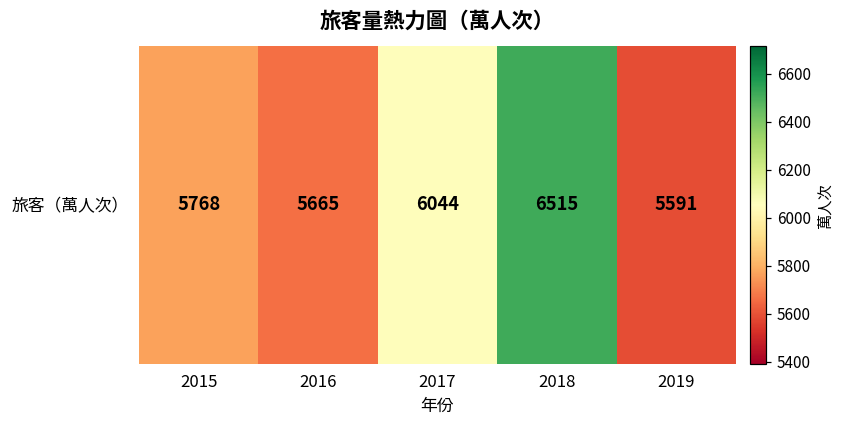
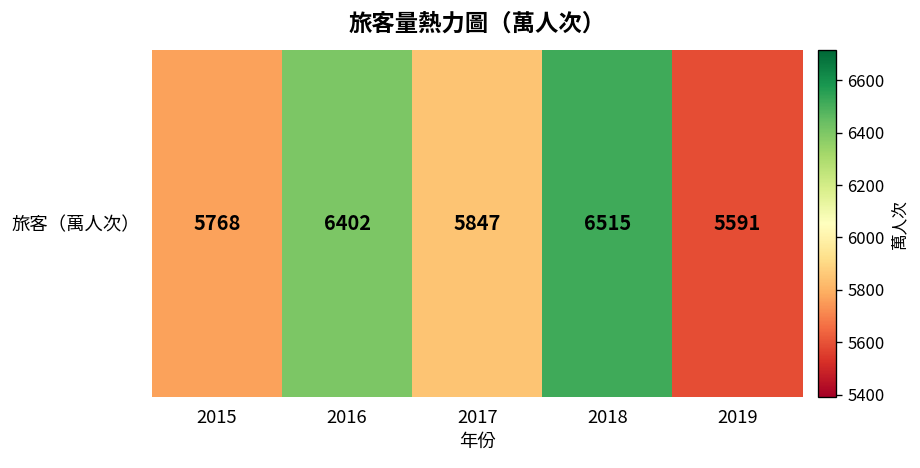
  {
    "旅客（萬人次）": {
      "2015": 5768,
-     "2016": 5665,
-     "2017": 6044,
+     "2016": 6402,
+     "2017": 5847,
      "2018": 6515,
      "2019": 5591
    }
  }
